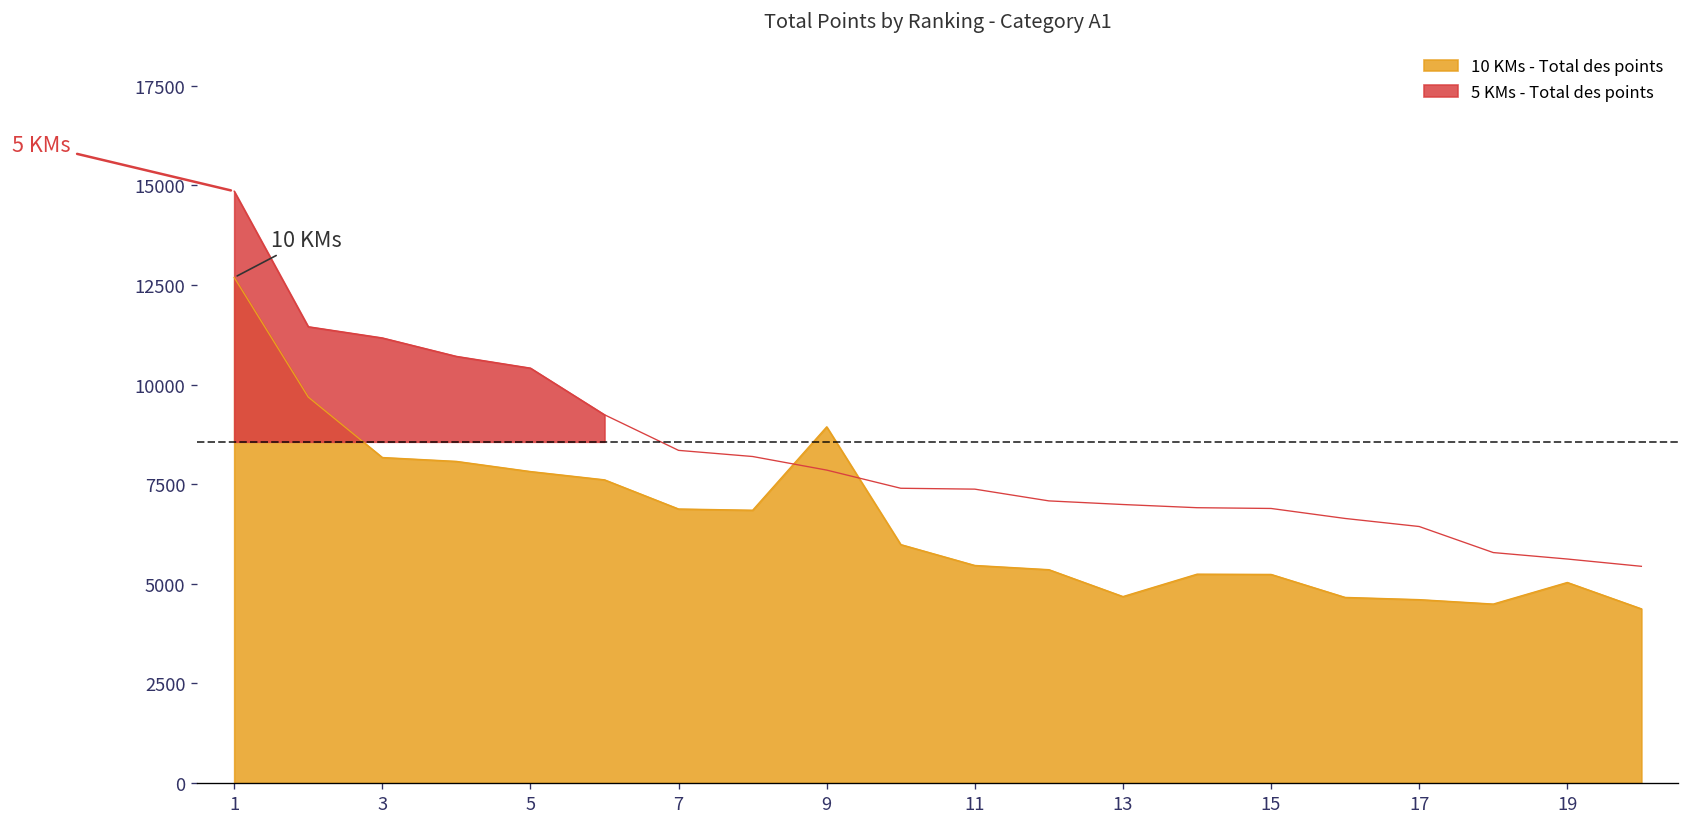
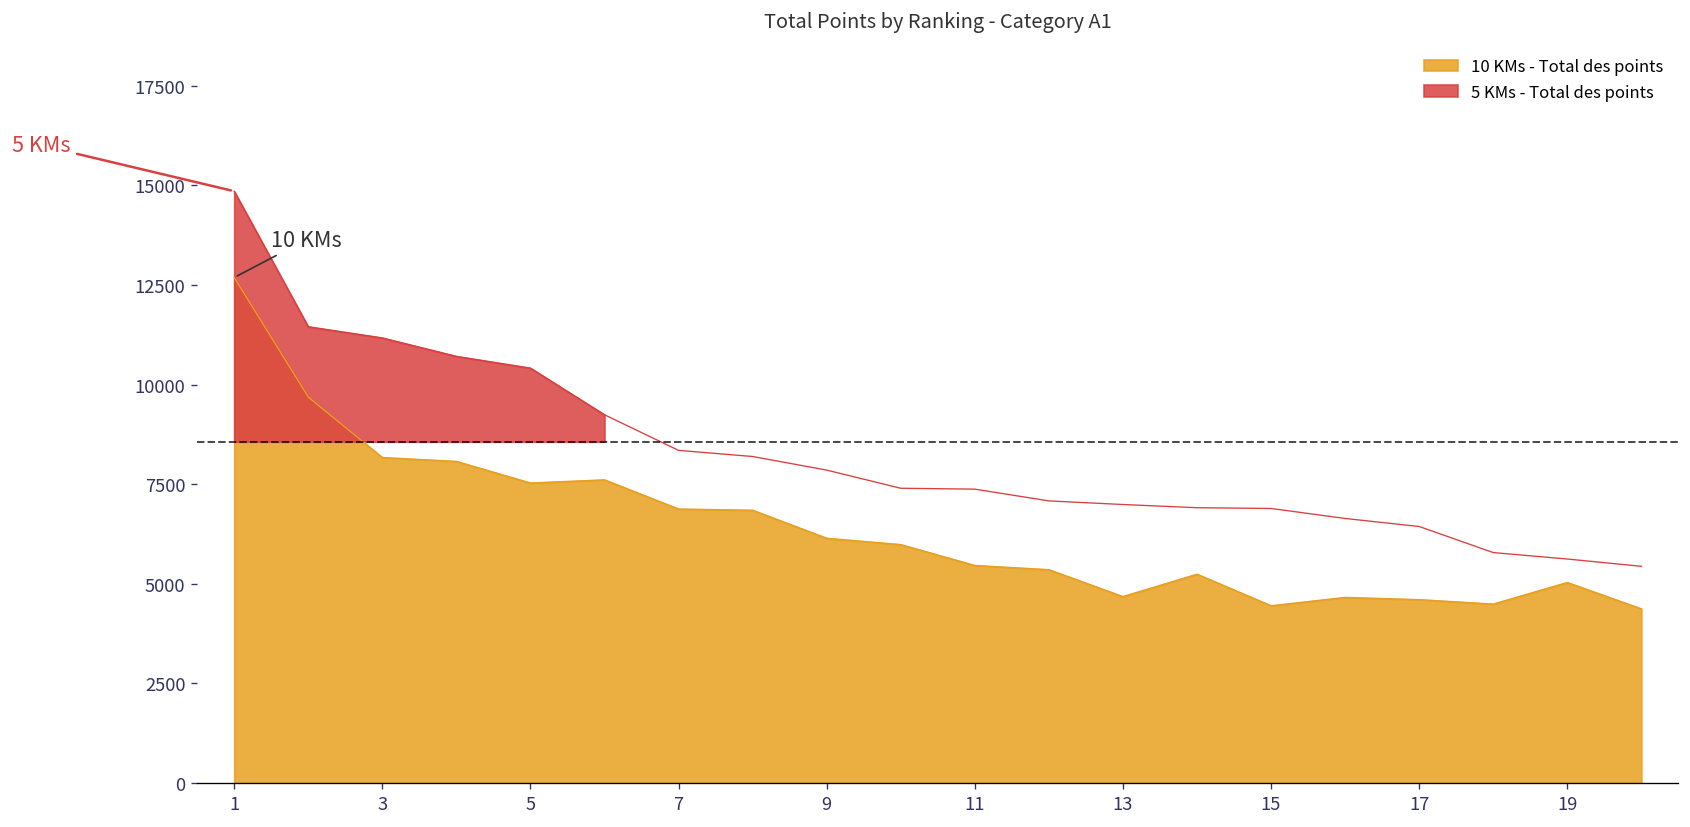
  {
    "10 KMs - Total des points": {
      "3": 8200,
-     "5": 7800,
+     "5": 7500,
      "7": 6900,
-     "9": 8900,
+     "9": 6100,
      "11": 5500,
      "13": 4700,
-     "15": 5200,
+     "15": 4400,
      "17": 4600,
      "19": 5000
    }
  }
